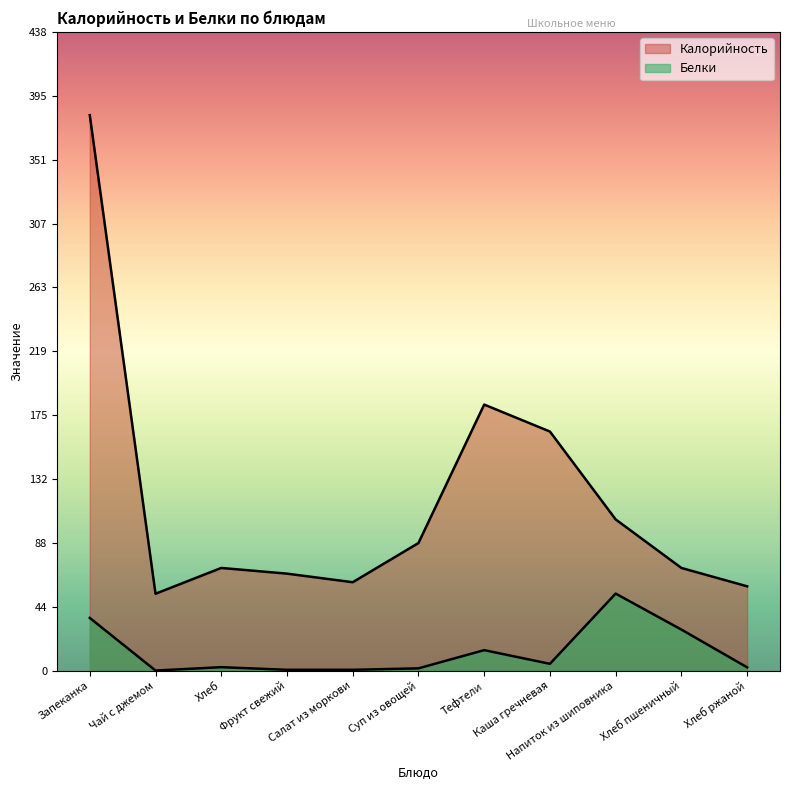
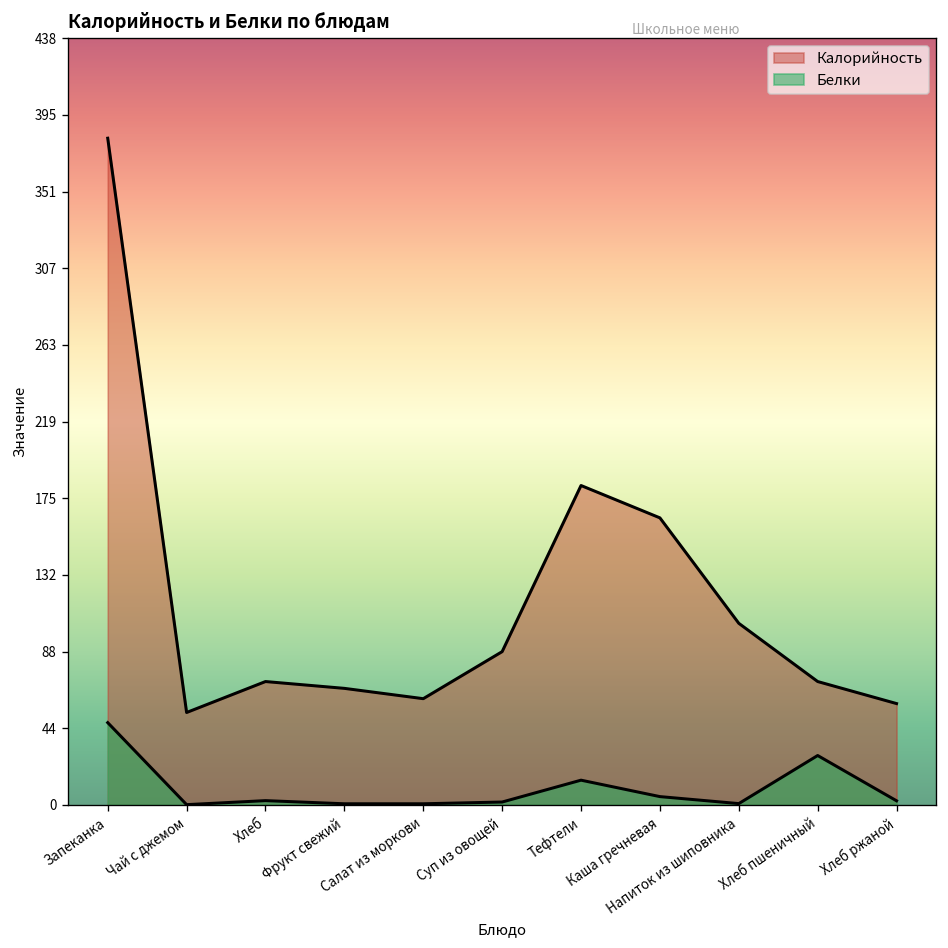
  {
    "Калорийность": {
      "Запеканка": 381,
      "Чай с джемом": 53,
      "Хлеб": 71,
      "Фрукт свежий": 67,
      "Салат из моркови": 61,
      "Суп из овощей": 88,
      "Тефтели": 183,
      "Каша гречневая": 164,
      "Напиток из шиповника": 104,
      "Хлеб пшеничный": 71,
      "Хлеб ржаной": 58
    },
    "Белки": {
-     "Запеканка": 36,
+     "Запеканка": 47,
      "Чай с джемом": 0,
      "Хлеб": 2,
      "Фрукт свежий": 1,
      "Салат из моркови": 1,
      "Суп из овощей": 2,
      "Тефтели": 14,
      "Каша гречневая": 5,
-     "Напиток из шиповника": 53,
+     "Напиток из шиповника": 1,
      "Хлеб пшеничный": 28,
      "Хлеб ржаной": 2
    }
  }
